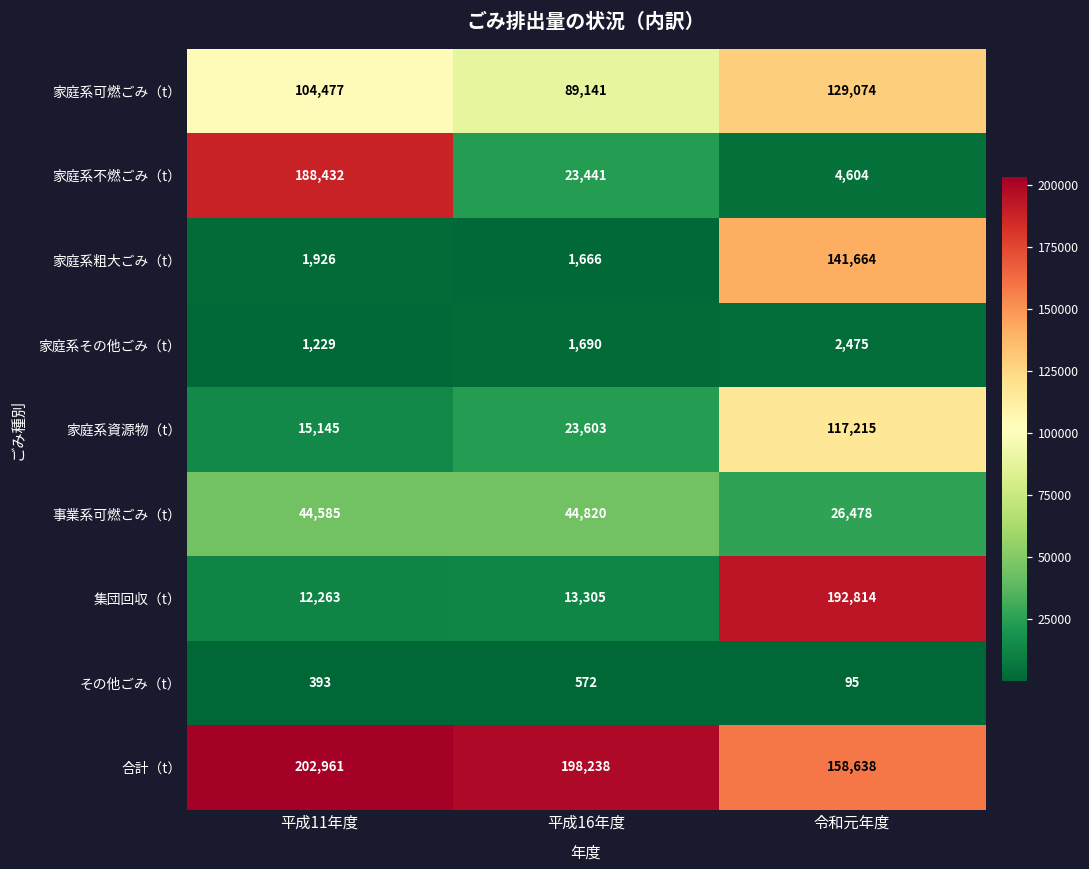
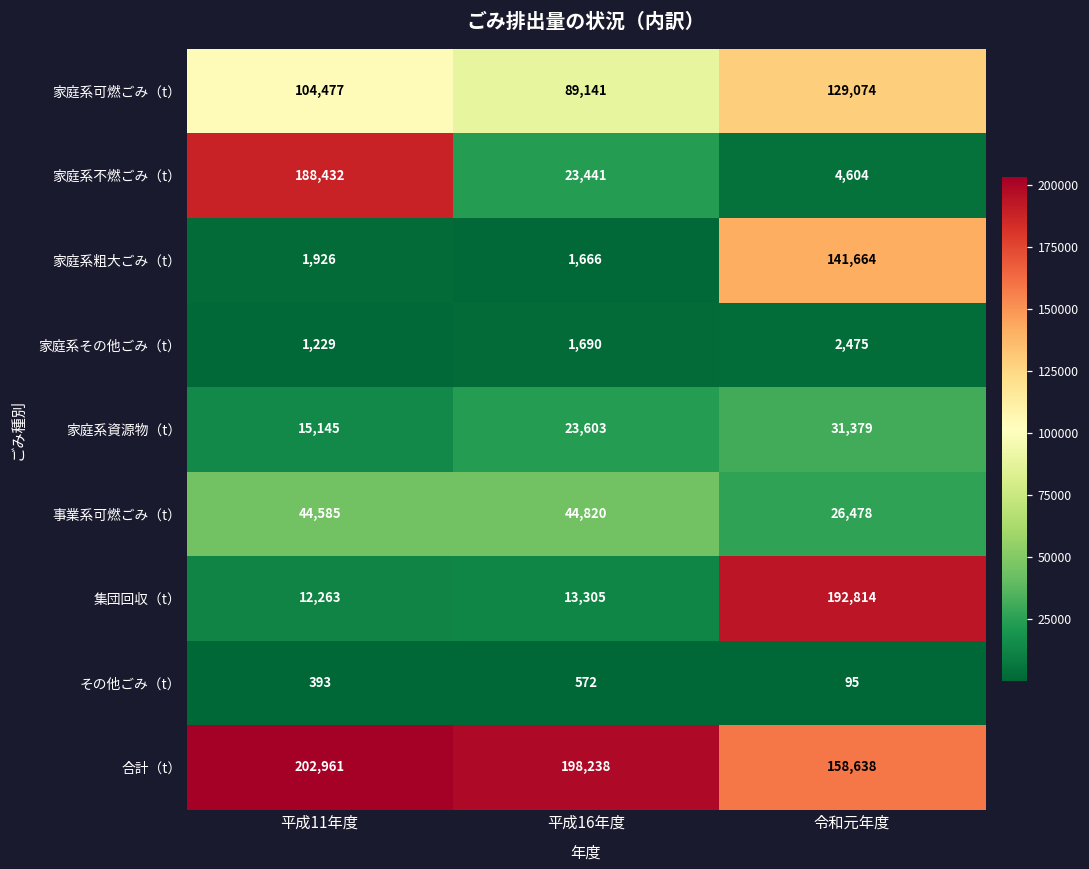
  {
    "家庭系可燃ごみ（t）": {
      "平成11年度": "104,477",
      "平成16年度": "89,141",
      "令和元年度": "129,074"
    },
    "家庭系不燃ごみ（t）": {
      "平成11年度": "188,432",
      "平成16年度": "23,441",
      "令和元年度": "4,604"
    },
    "家庭系粗大ごみ（t）": {
      "平成11年度": "1,926",
      "平成16年度": "1,666",
      "令和元年度": "141,664"
    },
    "家庭系その他ごみ（t）": {
      "平成11年度": "1,229",
      "平成16年度": "1,690",
      "令和元年度": "2,475"
    },
    "家庭系資源物（t）": {
      "平成11年度": "15,145",
      "平成16年度": "23,603",
-     "令和元年度": "117,215"
+     "令和元年度": "31,379"
    },
    "事業系可燃ごみ（t）": {
      "平成11年度": "44,585",
      "平成16年度": "44,820",
      "令和元年度": "26,478"
    },
    "集団回収（t）": {
      "平成11年度": "12,263",
      "平成16年度": "13,305",
      "令和元年度": "192,814"
    },
    "その他ごみ（t）": {
      "平成11年度": "393",
      "平成16年度": "572",
      "令和元年度": "95"
    },
    "合計（t）": {
      "平成11年度": "202,961",
      "平成16年度": "198,238",
      "令和元年度": "158,638"
    }
  }
